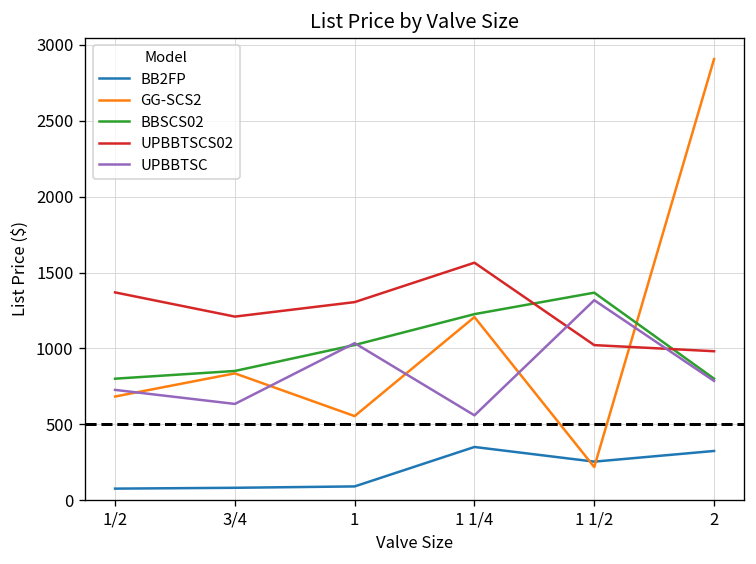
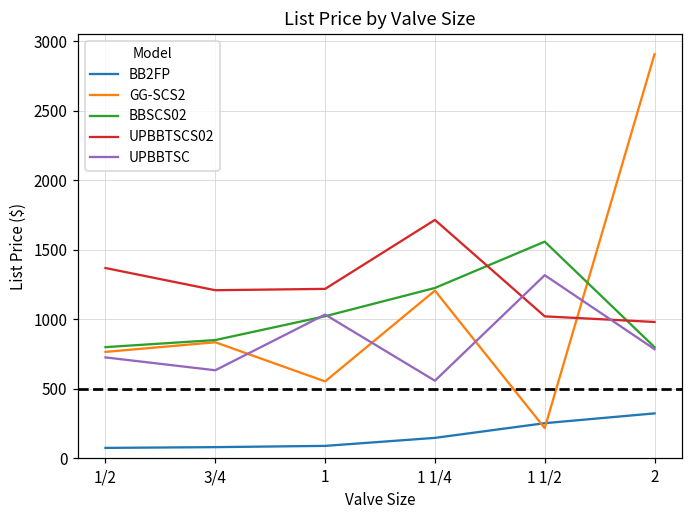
  {
    "BB2FP": {
      "1/2": 80,
      "3/4": 80,
      "1": 90,
-     "1 1/4": 350,
+     "1 1/4": 150,
      "1 1/2": 250,
      "2": 320
    },
    "GG-SCS2": {
-     "1/2": 680,
+     "1/2": 770,
      "1": 550,
      "1 1/2": 220,
      "2": 2910
    },
    "BBSCS02": {
      "1/2": 800,
-     "1 1/2": 1370
+     "1 1/2": 1560
    },
    "UPBBTSCS02": {
      "1/2": 1370,
      "3/4": 1210,
-     "1": 1300,
-     "1 1/4": 1560,
+     "1": 1220,
+     "1 1/4": 1710,
      "1 1/2": 1020,
      "2": 980
    },
    "UPBBTSC": {
      "1/2": 730,
      "3/4": 630,
      "1 1/4": 560,
      "1 1/2": 1320
    }
  }
